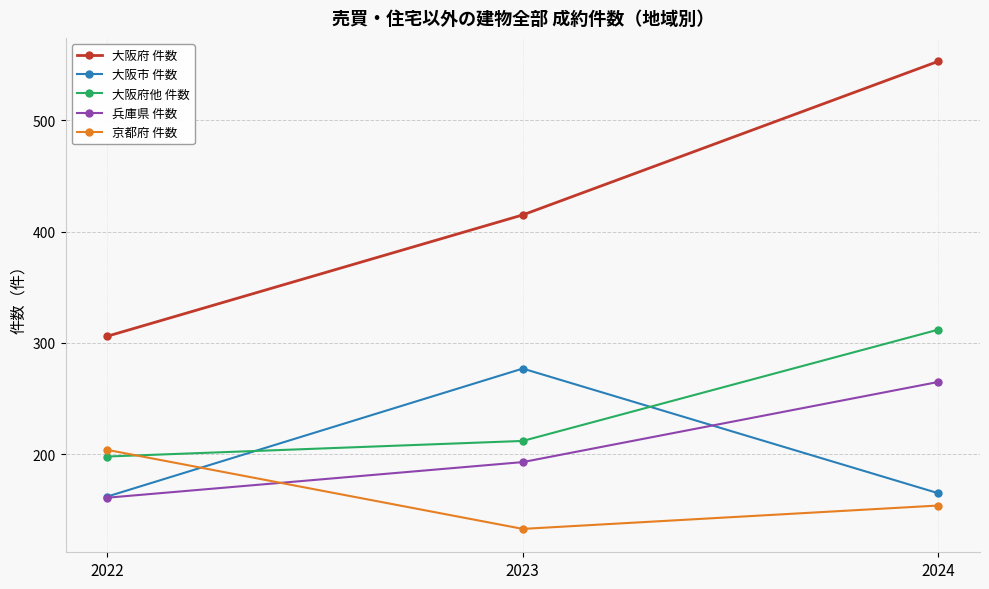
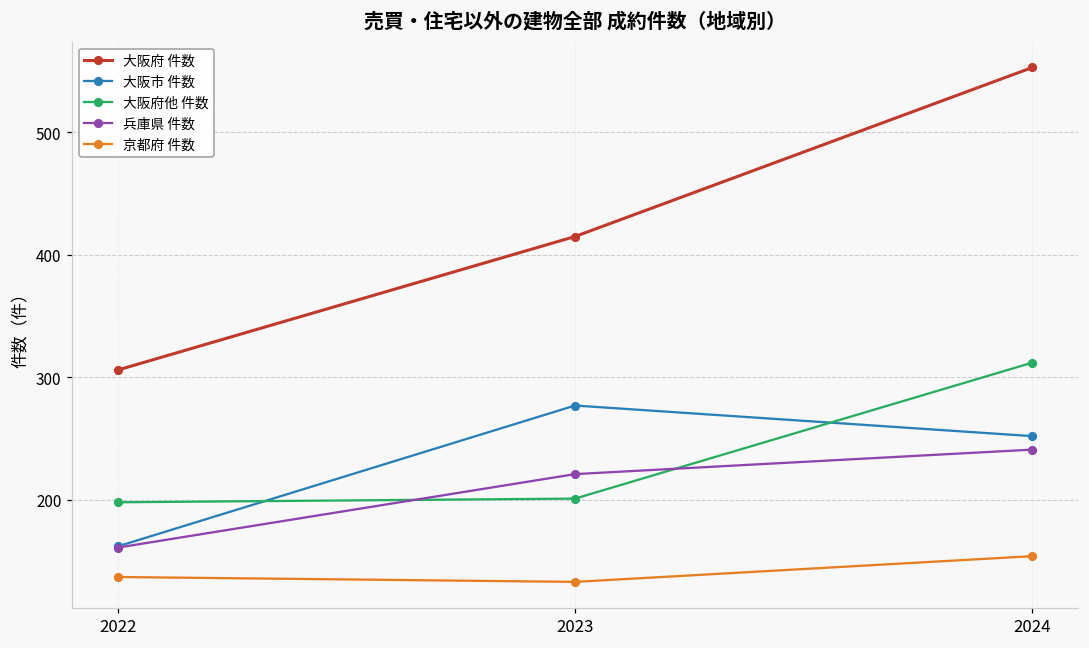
  {
    "大阪府 件数": {
      "2022": 306,
      "2023": 415,
      "2024": 553
    },
    "大阪市 件数": {
      "2023": 277,
-     "2024": 165
+     "2024": 252
    },
    "大阪府他 件数": {
      "2022": 198,
-     "2023": 212,
+     "2023": 201,
      "2024": 312
    },
    "兵庫県 件数": {
-     "2023": 193,
-     "2024": 265
+     "2023": 221,
+     "2024": 241
    },
    "京都府 件数": {
-     "2022": 204,
+     "2022": 137,
      "2023": 133,
      "2024": 154
    }
  }
